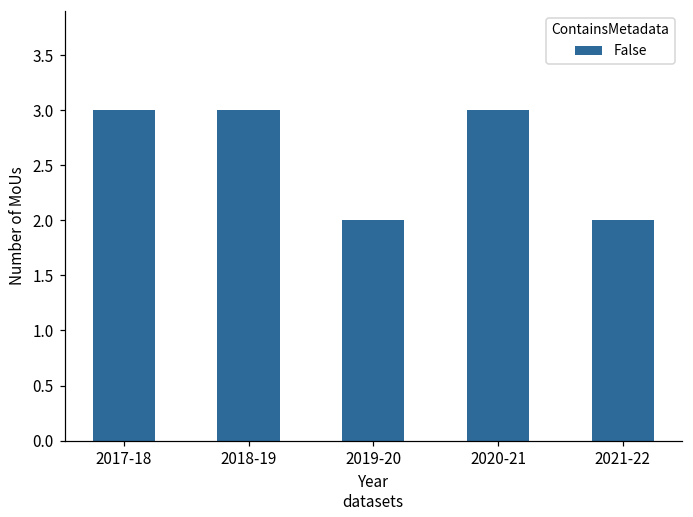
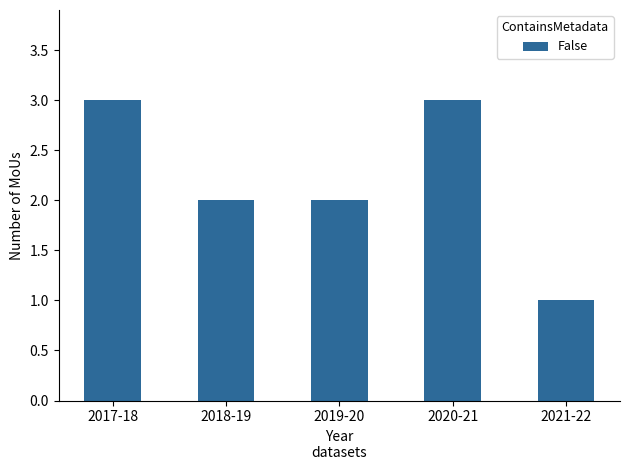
  {
    "2017-18": 3,
-   "2018-19": 3,
+   "2018-19": 2,
    "2019-20": 2,
    "2020-21": 3,
-   "2021-22": 2
+   "2021-22": 1
  }
